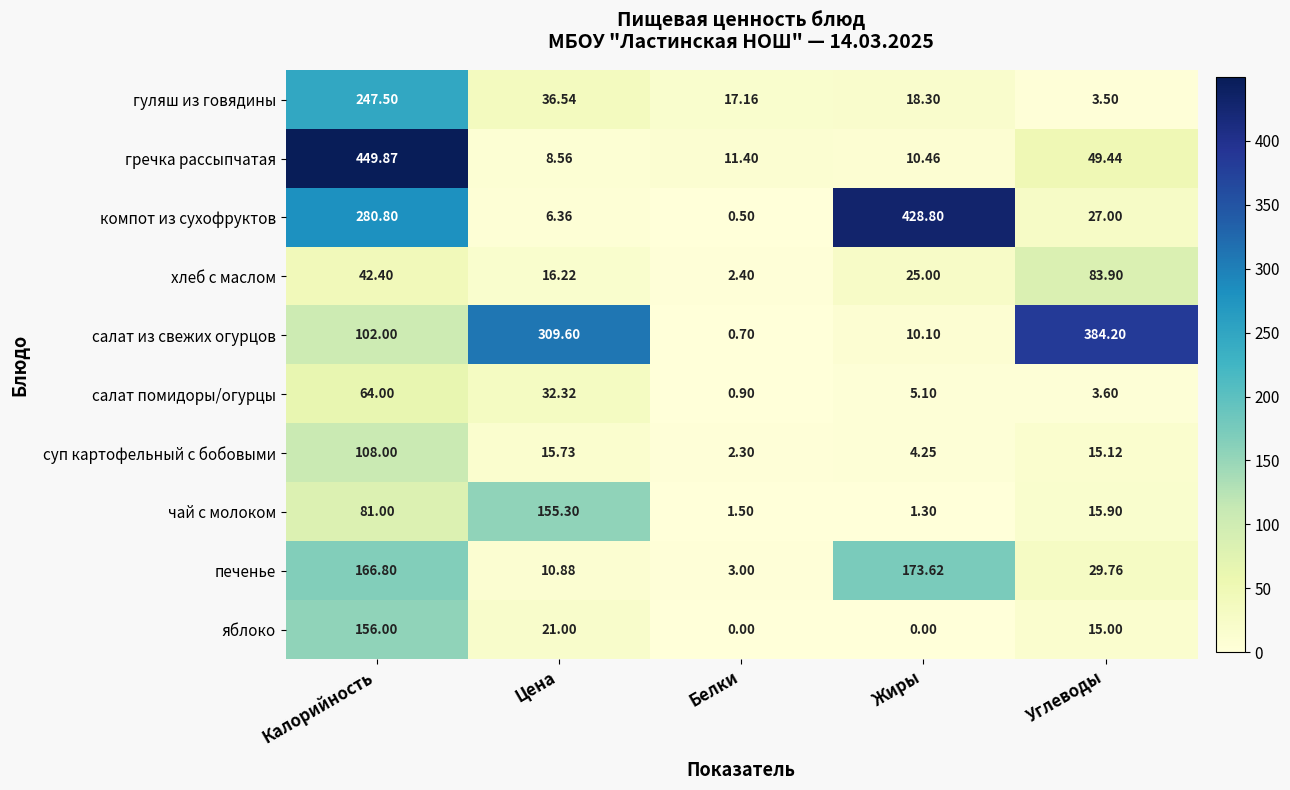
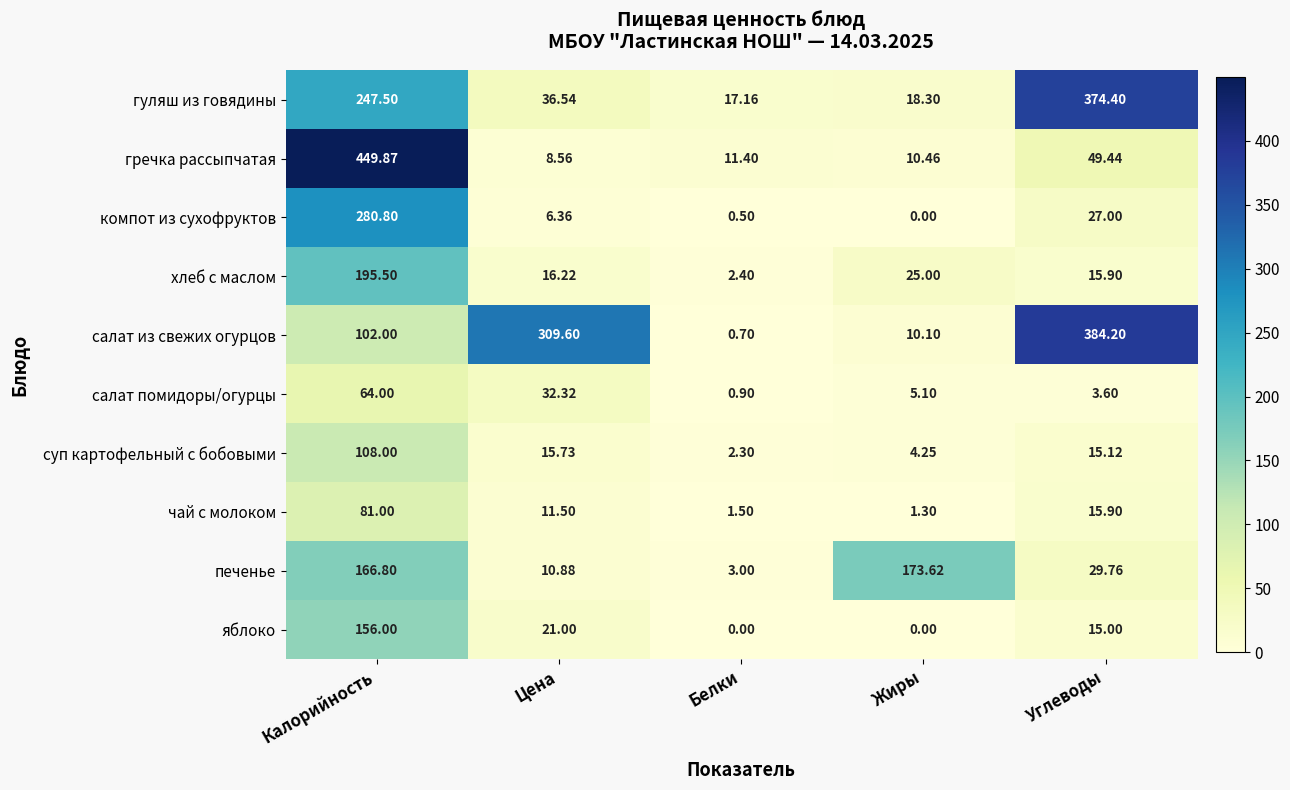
  {
    "гуляш из говядины": {
      "Калорийность": 247.50,
      "Цена": 36.54,
      "Белки": 17.16,
      "Жиры": 18.30,
-     "Углеводы": 3.50
+     "Углеводы": 374.40
    },
    "гречка рассыпчатая": {
      "Калорийность": 449.87,
      "Цена": 8.56,
      "Белки": 11.40,
      "Жиры": 10.46,
      "Углеводы": 49.44
    },
    "компот из сухофруктов": {
      "Калорийность": 280.80,
      "Цена": 6.36,
      "Белки": 0.50,
-     "Жиры": 428.80,
+     "Жиры": 0.00,
      "Углеводы": 27.00
    },
    "хлеб с маслом": {
-     "Калорийность": 42.40,
+     "Калорийность": 195.50,
      "Цена": 16.22,
      "Белки": 2.40,
      "Жиры": 25.00,
-     "Углеводы": 83.90
+     "Углеводы": 15.90
    },
    "салат из свежих огурцов": {
      "Калорийность": 102.00,
      "Цена": 309.60,
      "Белки": 0.70,
      "Жиры": 10.10,
      "Углеводы": 384.20
    },
    "салат помидоры/огурцы": {
      "Калорийность": 64.00,
      "Цена": 32.32,
      "Белки": 0.90,
      "Жиры": 5.10,
      "Углеводы": 3.60
    },
    "суп картофельный с бобовыми": {
      "Калорийность": 108.00,
      "Цена": 15.73,
      "Белки": 2.30,
      "Жиры": 4.25,
      "Углеводы": 15.12
    },
    "чай с молоком": {
      "Калорийность": 81.00,
-     "Цена": 155.30,
+     "Цена": 11.50,
      "Белки": 1.50,
      "Жиры": 1.30,
      "Углеводы": 15.90
    },
    "печенье": {
      "Калорийность": 166.80,
      "Цена": 10.88,
      "Белки": 3.00,
      "Жиры": 173.62,
      "Углеводы": 29.76
    },
    "яблоко": {
      "Калорийность": 156.00,
      "Цена": 21.00,
      "Белки": 0.00,
      "Жиры": 0.00,
      "Углеводы": 15.00
    }
  }
